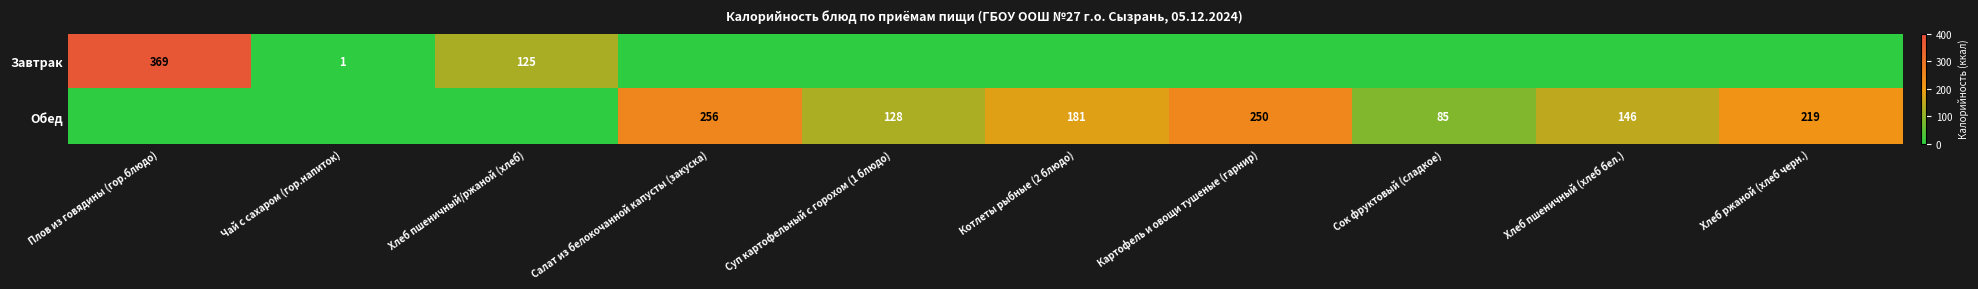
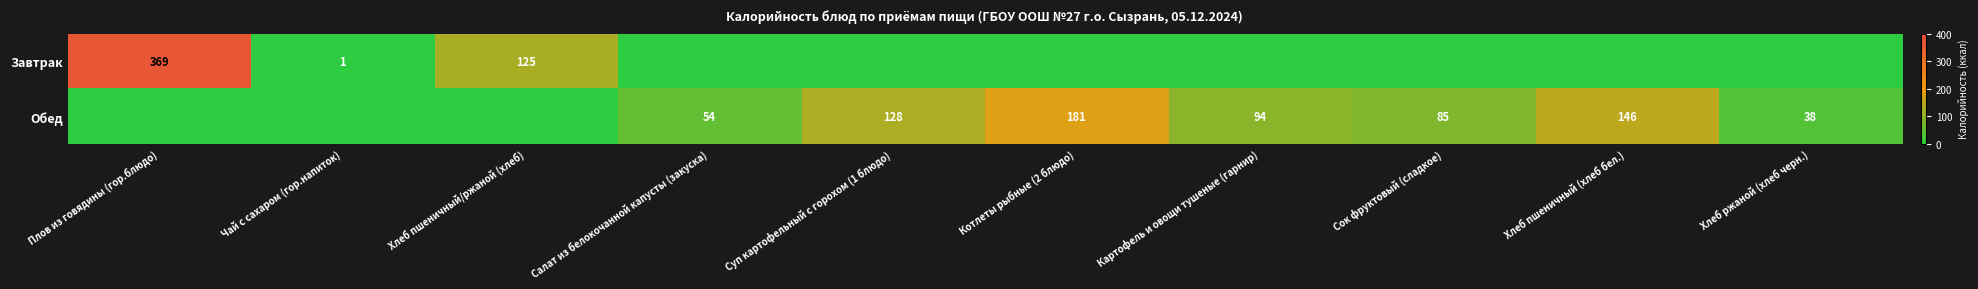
  {
    "Завтрак": {
      "Плов из говядины (гор.блюдо)": 369,
      "Чай с сахаром (гор.напиток)": 1,
      "Хлеб пшеничный/ржаной (хлеб)": 125
    },
    "Обед": {
-     "Салат из белокочанной капусты (закуска)": 256,
+     "Салат из белокочанной капусты (закуска)": 54,
      "Суп картофельный с горохом (1 блюдо)": 128,
      "Котлеты рыбные (2 блюдо)": 181,
-     "Картофель и овощи тушеные (гарнир)": 250,
+     "Картофель и овощи тушеные (гарнир)": 94,
      "Сок фруктовый (сладкое)": 85,
      "Хлеб пшеничный (хлеб бел.)": 146,
-     "Хлеб ржаной (хлеб черн.)": 219
+     "Хлеб ржаной (хлеб черн.)": 38
    }
  }
